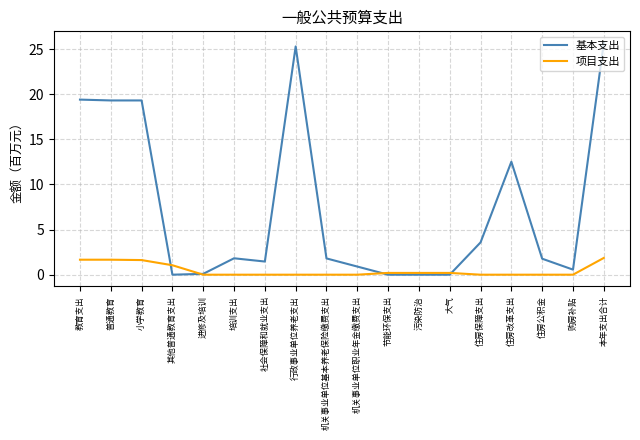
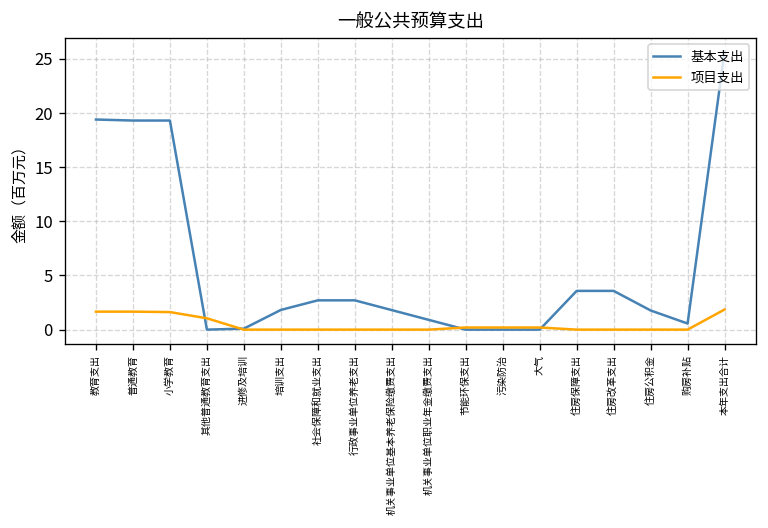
  {
    "基本支出": {
      "教育支出": 19,
      "普通教育": 19,
      "小学教育": 19,
      "其他普通教育支出": 0,
      "培训支出": 2,
-     "社会保障和就业支出": 1,
-     "行政事业单位养老支出": 25,
+     "社会保障和就业支出": 3,
+     "行政事业单位养老支出": 3,
      "机关事业单位基本养老保险缴费支出": 2,
      "机关事业单位职业年金缴费支出": 1,
      "住房保障支出": 4,
-     "住房改革支出": 13,
+     "住房改革支出": 4,
      "住房公积金": 2,
      "购房补贴": 1
    },
    "项目支出": {
      "教育支出": 2,
      "普通教育": 2,
      "小学教育": 2,
      "其他普通教育支出": 1,
      "培训支出": 0,
      "社会保障和就业支出": 0,
      "行政事业单位养老支出": 0,
      "机关事业单位基本养老保险缴费支出": 0,
      "机关事业单位职业年金缴费支出": 0,
      "住房保障支出": 0,
      "住房改革支出": 0,
      "住房公积金": 0,
      "购房补贴": 0,
      "本年支出合计": 2
    }
  }
